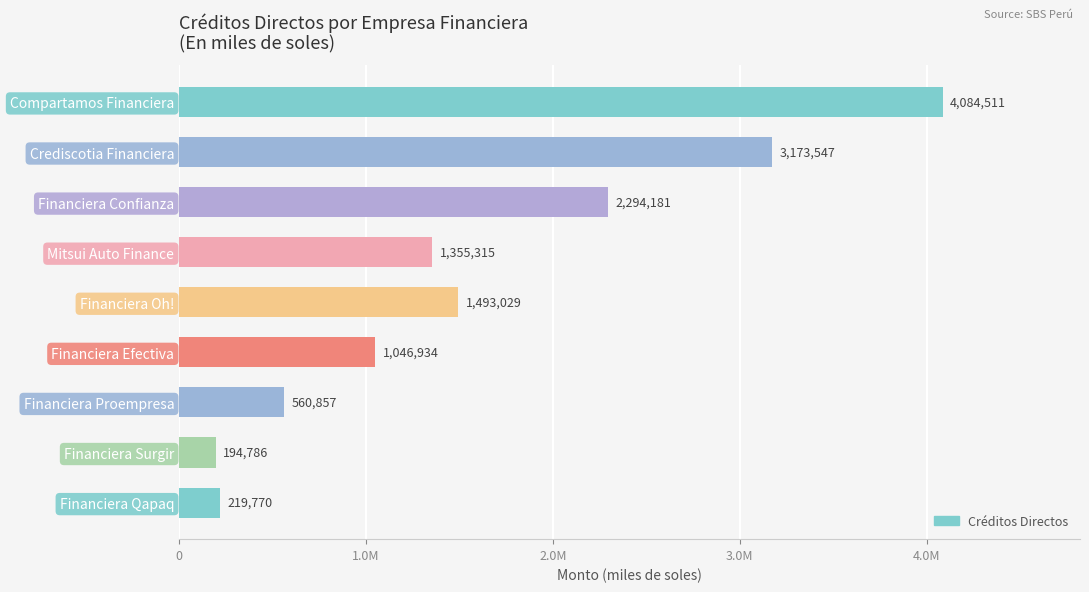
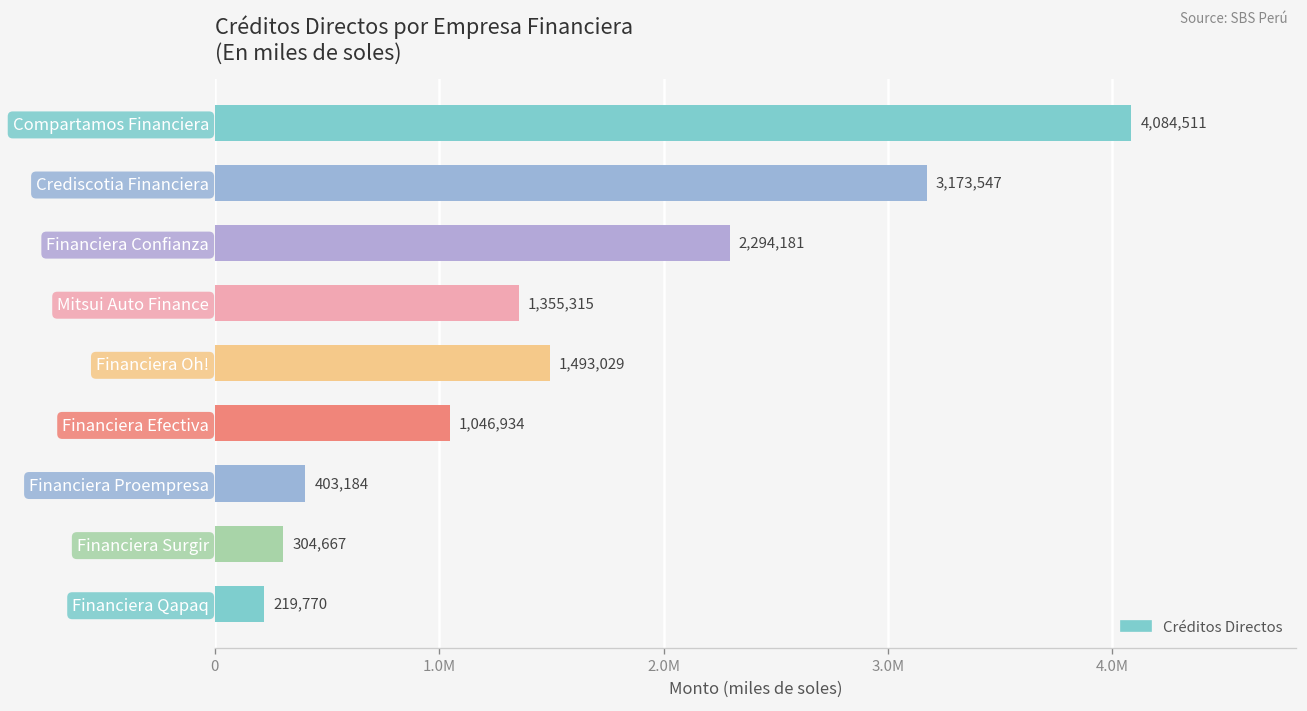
  {
    "Compartamos Financiera": "4,084,511",
    "Crediscotia Financiera": "3,173,547",
    "Financiera Confianza": "2,294,181",
    "Mitsui Auto Finance": "1,355,315",
    "Financiera Oh!": "1,493,029",
    "Financiera Efectiva": "1,046,934",
-   "Financiera Proempresa": "560,857",
-   "Financiera Surgir": "194,786",
+   "Financiera Proempresa": "403,184",
+   "Financiera Surgir": "304,667",
    "Financiera Qapaq": "219,770"
  }
